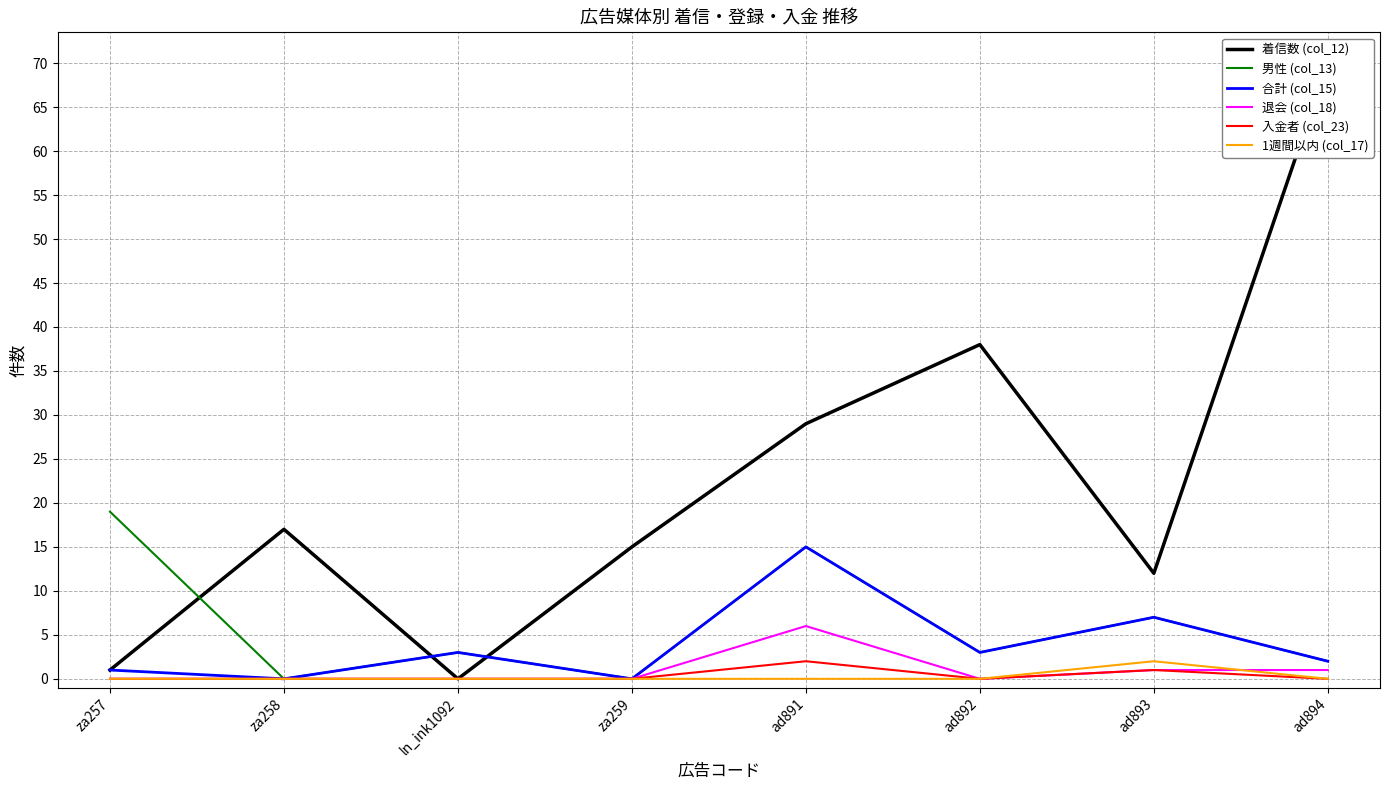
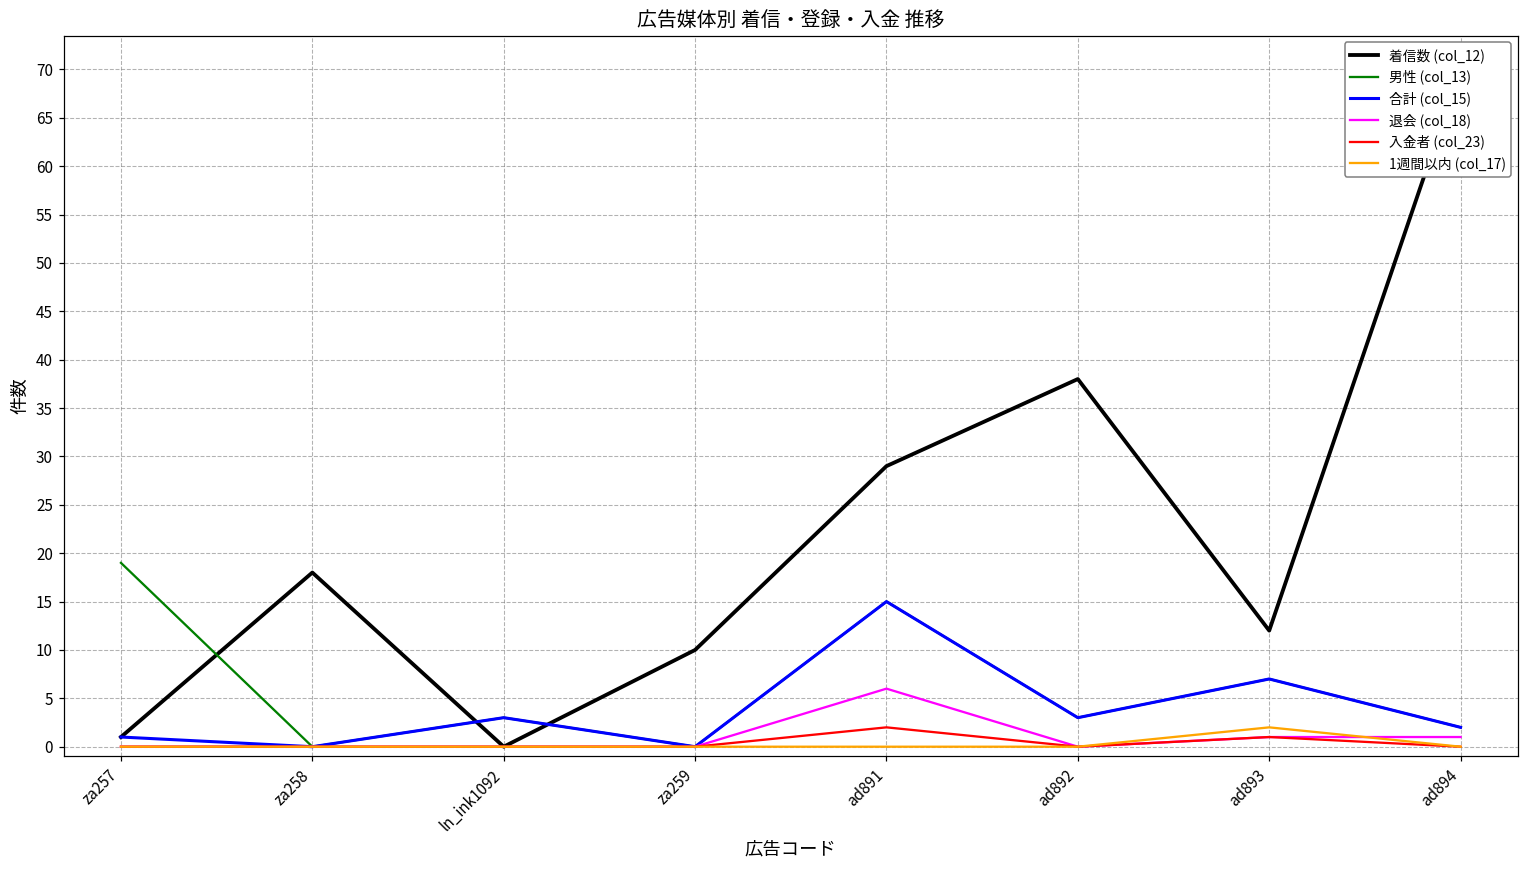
  {
    "着信数 (col_12)": {
-     "za258": 17,
-     "za259": 15,
+     "za258": 18,
+     "za259": 10,
      "ad891": 29,
      "ad892": 38,
      "ad893": 12
    },
    "男性 (col_13)": {
      "za257": 19
    },
    "退会 (col_18)": {
      "ad891": 6,
      "ad894": 1
    },
    "入金者 (col_23)": {
      "ad891": 2
    },
    "1週間以内 (col_17)": {
      "ad891": 0,
      "ad893": 2
    }
  }
